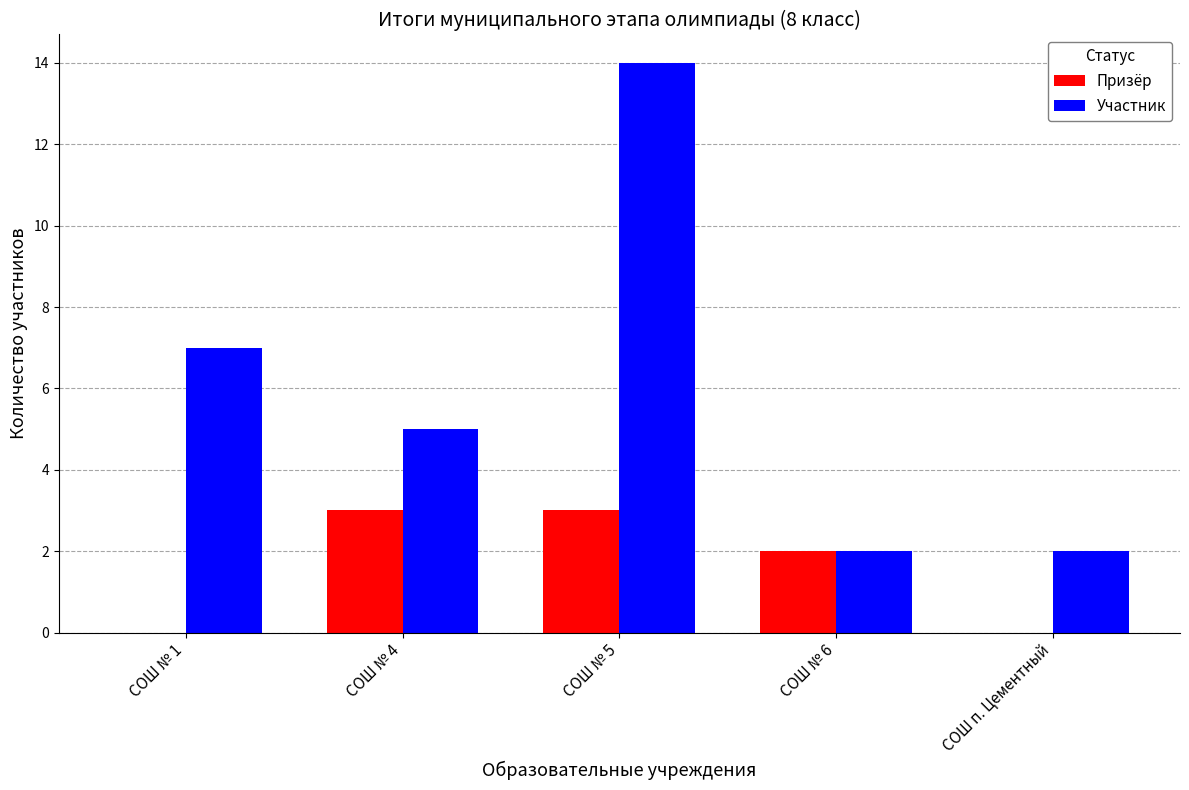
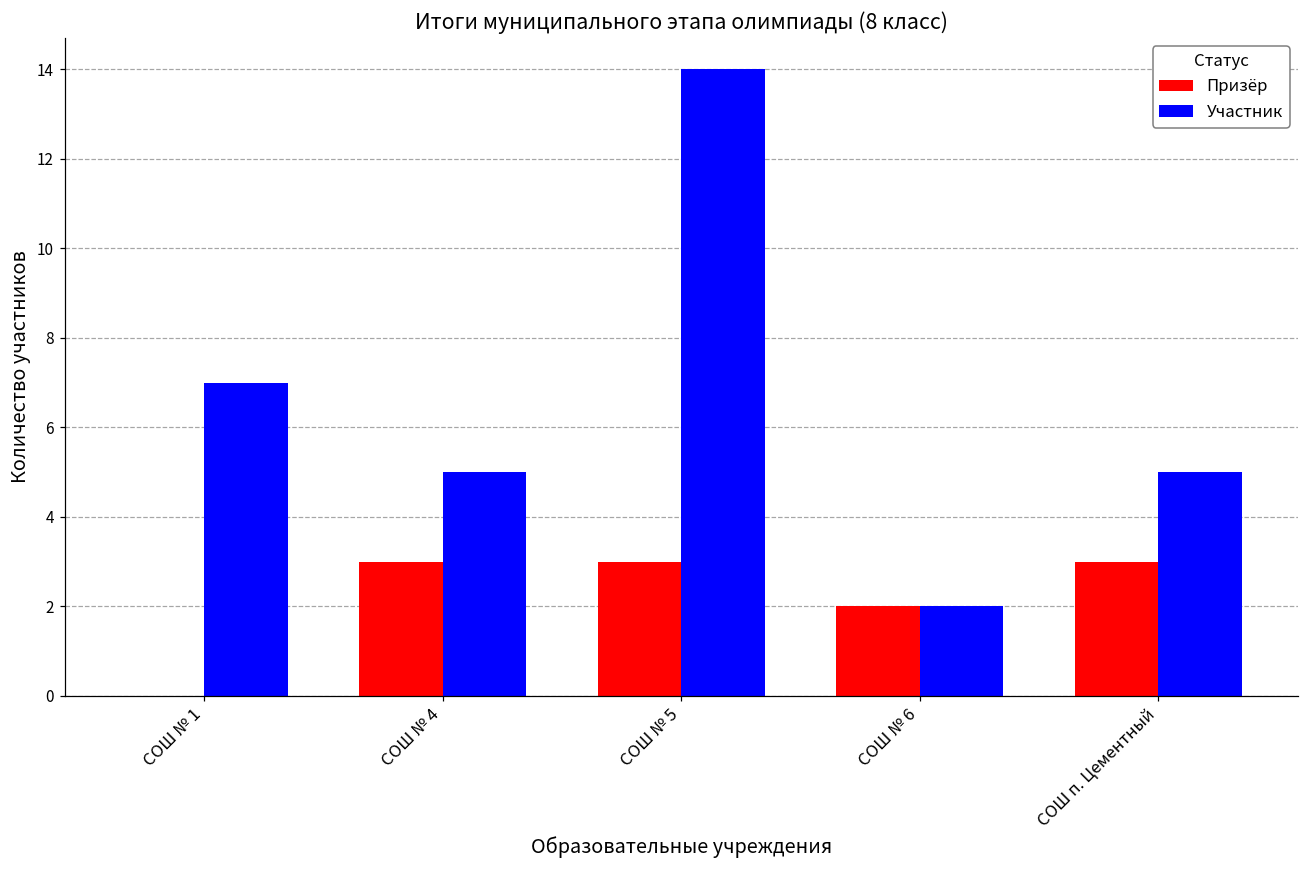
  {
    "Призёр": {
      "СОШ № 1": 0,
      "СОШ № 4": 3,
      "СОШ № 5": 3,
      "СОШ № 6": 2,
-     "СОШ п. Цементный": 0
+     "СОШ п. Цементный": 3
    },
    "Участник": {
      "СОШ № 1": 7,
      "СОШ № 4": 5,
      "СОШ № 5": 14,
      "СОШ № 6": 2,
-     "СОШ п. Цементный": 2
+     "СОШ п. Цементный": 5
    }
  }
